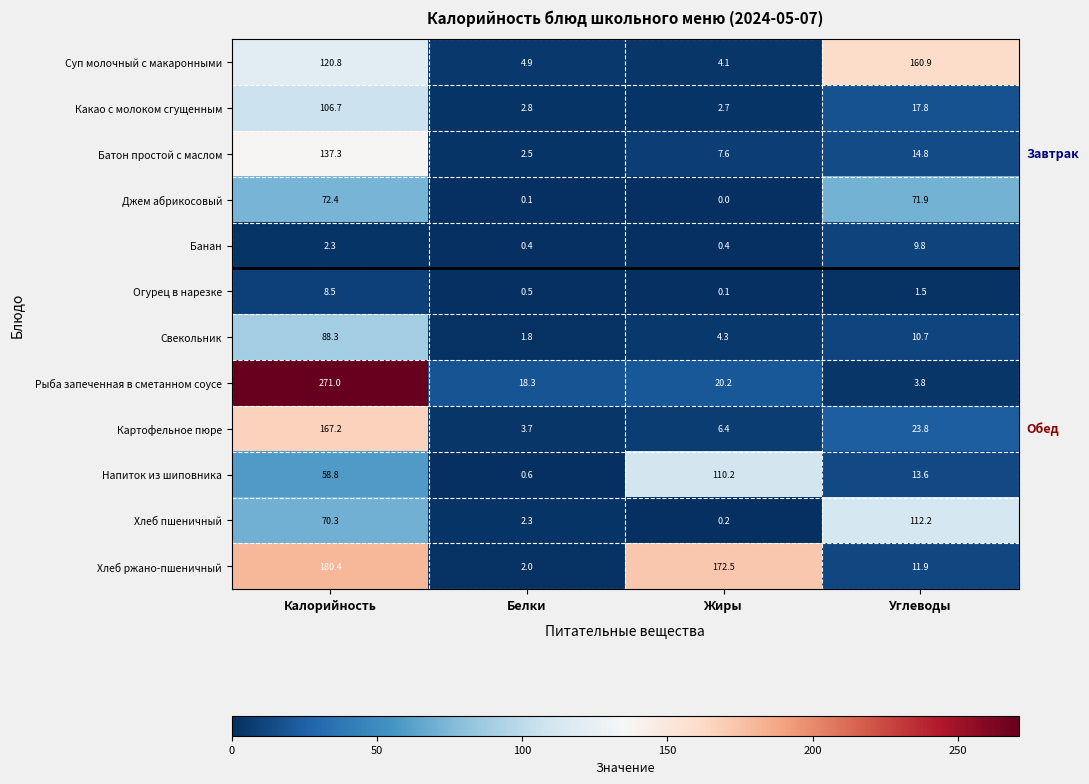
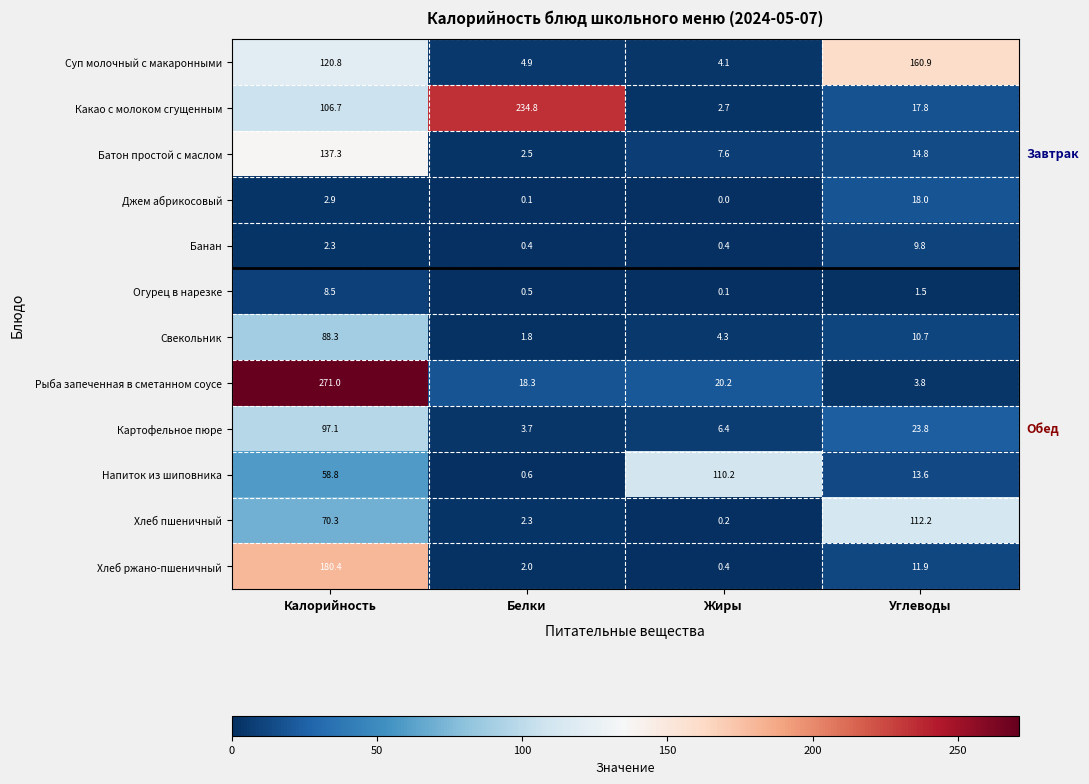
  {
    "Суп молочный с макаронными": {
      "Калорийность": 120.8,
      "Белки": 4.9,
      "Жиры": 4.1,
      "Углеводы": 160.9
    },
    "Какао с молоком сгущенным": {
      "Калорийность": 106.7,
-     "Белки": 2.8,
+     "Белки": 234.8,
      "Жиры": 2.7,
      "Углеводы": 17.8
    },
    "Батон простой с маслом": {
      "Калорийность": 137.3,
      "Белки": 2.5,
      "Жиры": 7.6,
      "Углеводы": 14.8
    },
    "Джем абрикосовый": {
-     "Калорийность": 72.4,
+     "Калорийность": 2.9,
      "Белки": 0.1,
      "Жиры": 0.0,
-     "Углеводы": 71.9
+     "Углеводы": 18.0
    },
    "Банан": {
      "Калорийность": 2.3,
      "Белки": 0.4,
      "Жиры": 0.4,
      "Углеводы": 9.8
    },
    "Огурец в нарезке": {
      "Калорийность": 8.5,
      "Белки": 0.5,
      "Жиры": 0.1,
      "Углеводы": 1.5
    },
    "Свекольник": {
      "Калорийность": 88.3,
      "Белки": 1.8,
      "Жиры": 4.3,
      "Углеводы": 10.7
    },
    "Рыба запеченная в сметанном соусе": {
      "Калорийность": 271.0,
      "Белки": 18.3,
      "Жиры": 20.2,
      "Углеводы": 3.8
    },
    "Картофельное пюре": {
-     "Калорийность": 167.2,
+     "Калорийность": 97.1,
      "Белки": 3.7,
      "Жиры": 6.4,
      "Углеводы": 23.8
    },
    "Напиток из шиповника": {
      "Калорийность": 58.8,
      "Белки": 0.6,
      "Жиры": 110.2,
      "Углеводы": 13.6
    },
    "Хлеб пшеничный": {
      "Калорийность": 70.3,
      "Белки": 2.3,
      "Жиры": 0.2,
      "Углеводы": 112.2
    },
    "Хлеб ржано-пшеничный": {
      "Калорийность": 180.4,
      "Белки": 2.0,
-     "Жиры": 172.5,
+     "Жиры": 0.4,
      "Углеводы": 11.9
    }
  }
